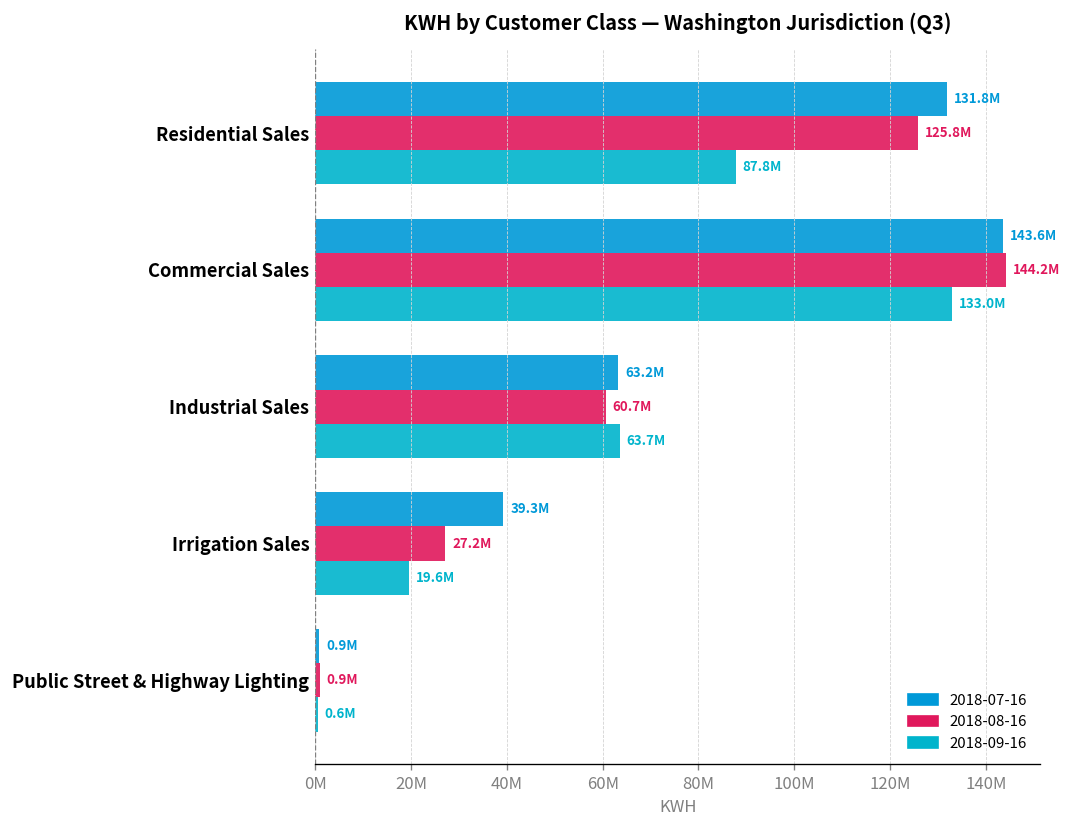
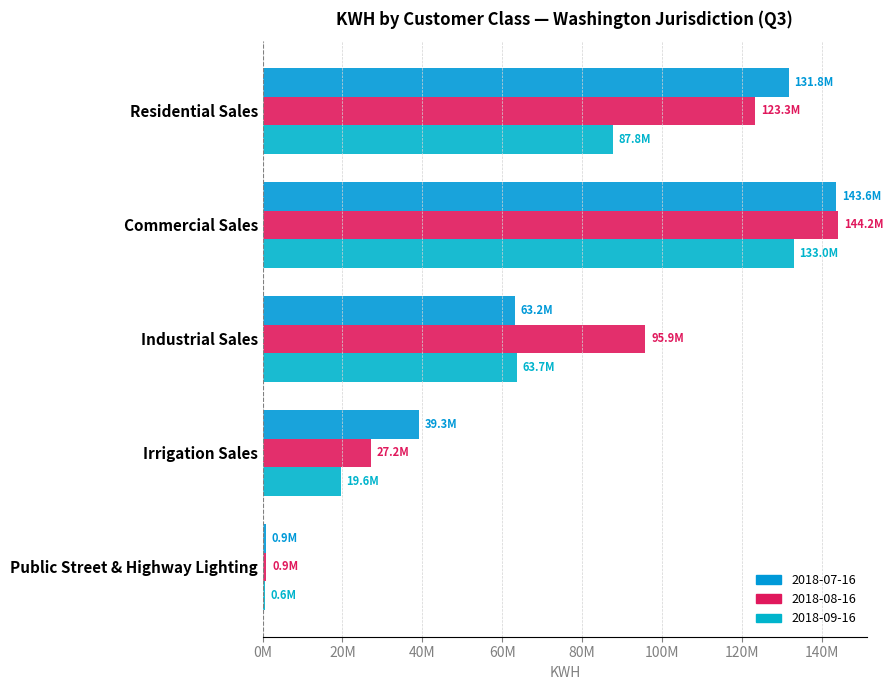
  {
    "2018-08-16": {
-     "Residential Sales": "125.8M",
+     "Residential Sales": "123.3M",
      "Commercial Sales": "144.2M",
-     "Industrial Sales": "60.7M",
+     "Industrial Sales": "95.9M",
      "Irrigation Sales": "27.2M",
      "Public Street & Highway Lighting": "0.9M"
    }
  }
